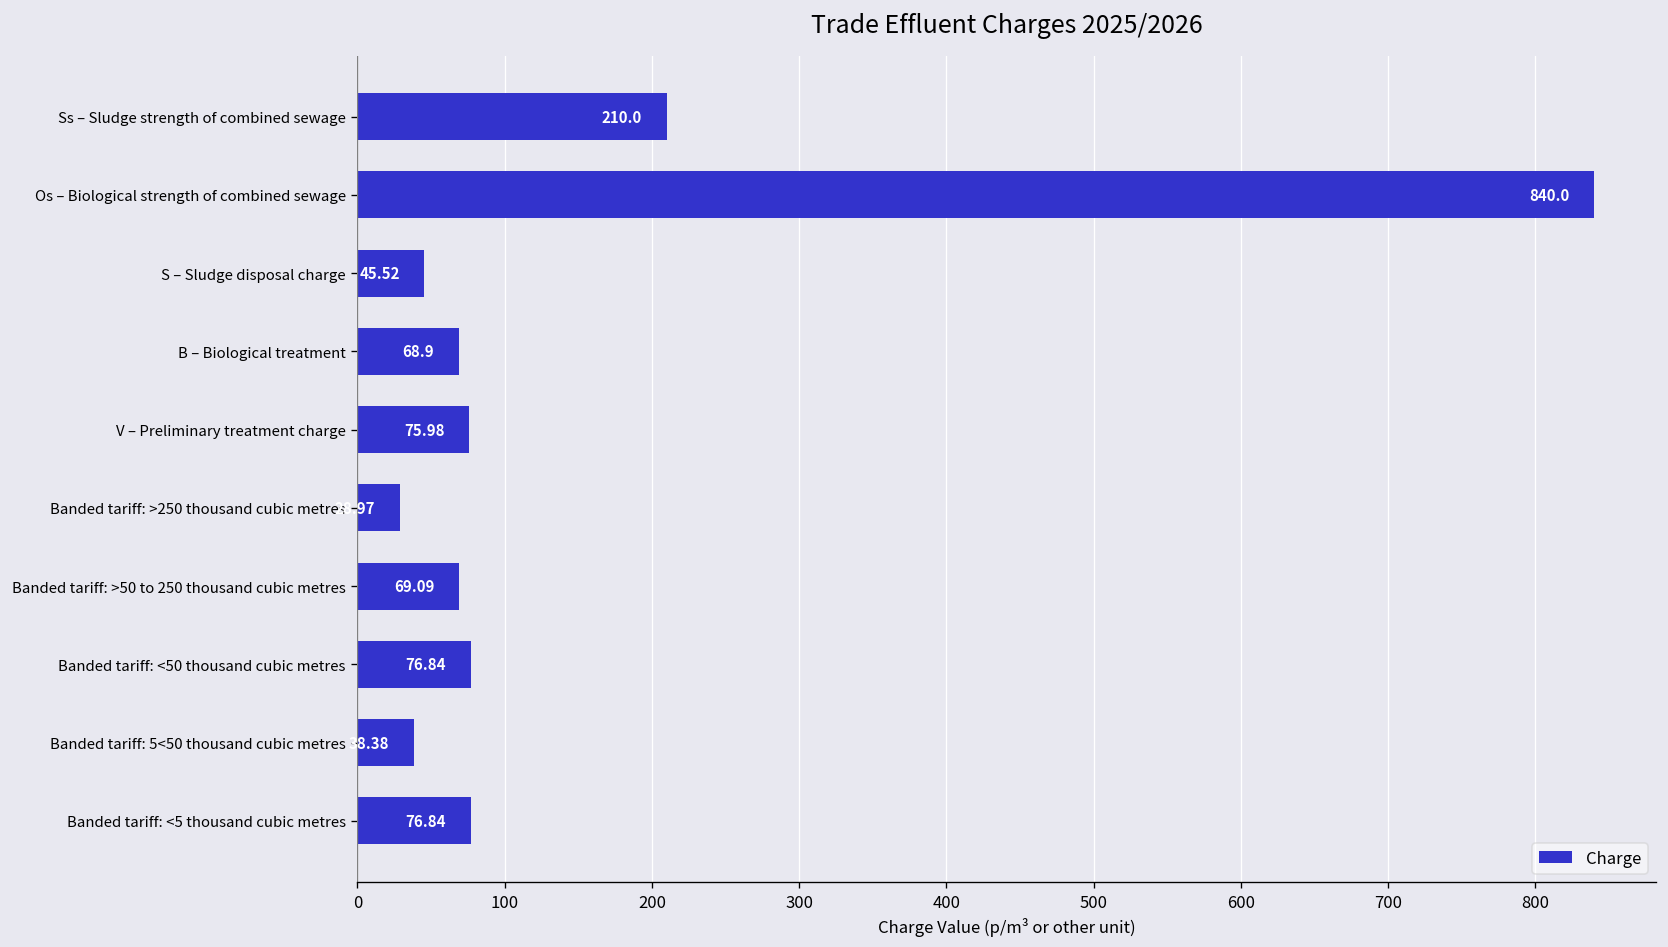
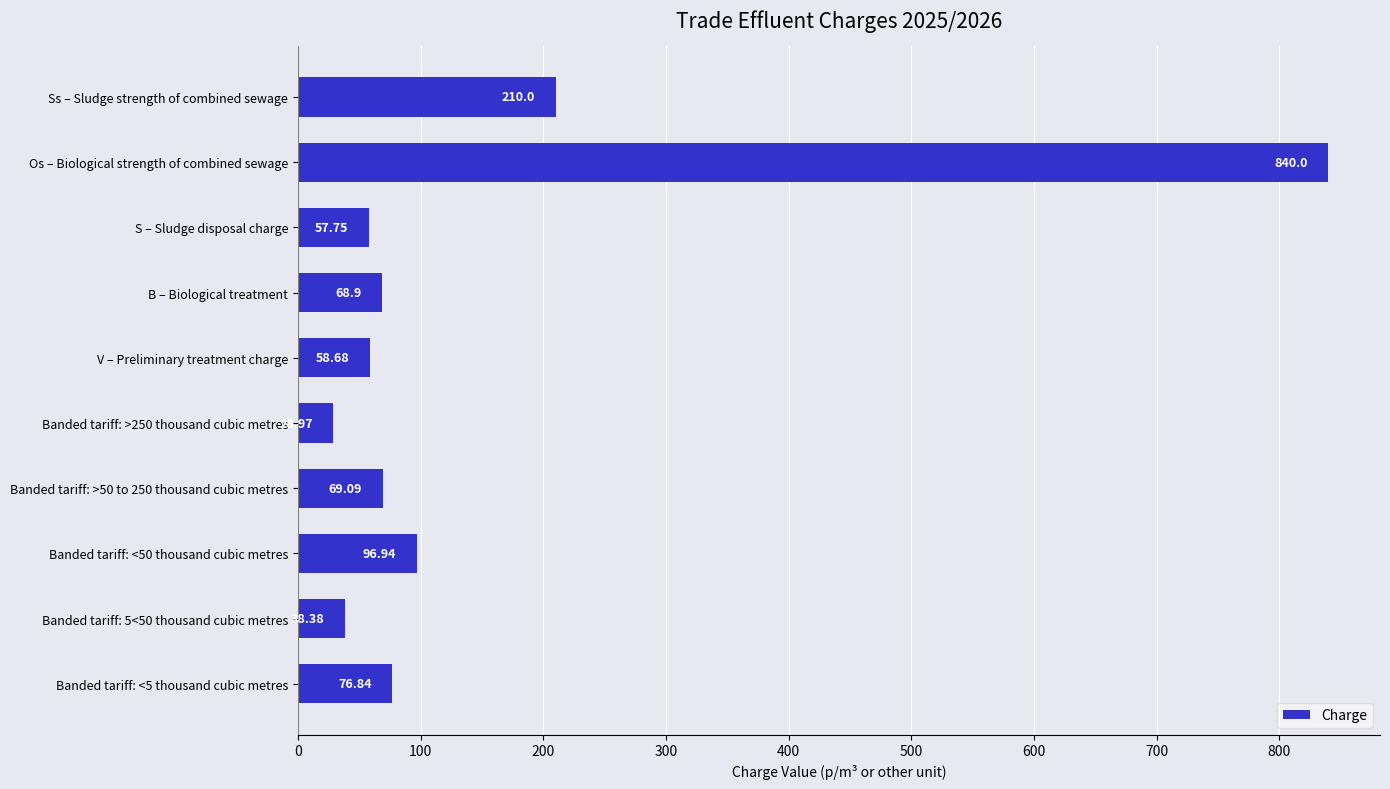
  {
    "Ss – Sludge strength of combined sewage": 210.0,
    "Os – Biological strength of combined sewage": 840.0,
-   "S – Sludge disposal charge": 45.52,
+   "S – Sludge disposal charge": 57.75,
    "B – Biological treatment": 68.9,
-   "V – Preliminary treatment charge": 75.98,
+   "V – Preliminary treatment charge": 58.68,
    "Banded tariff: >50 to 250 thousand cubic metres": 69.09,
-   "Banded tariff: <50 thousand cubic metres": 76.84,
+   "Banded tariff: <50 thousand cubic metres": 96.94,
    "Banded tariff: 5<50 thousand cubic metres": 38.38,
    "Banded tariff: <5 thousand cubic metres": 76.84
  }
